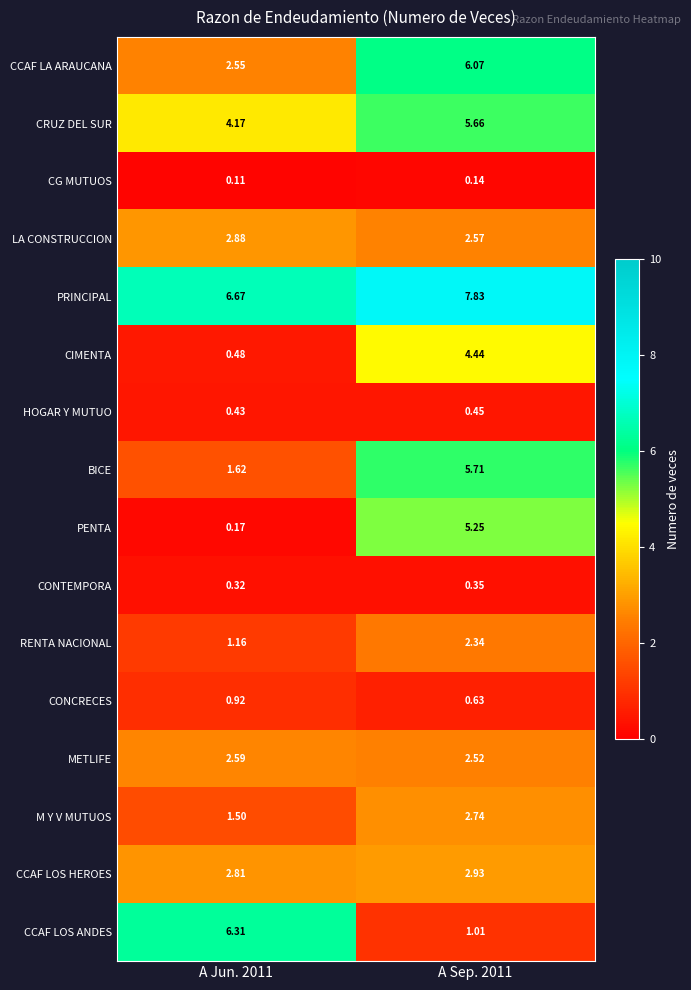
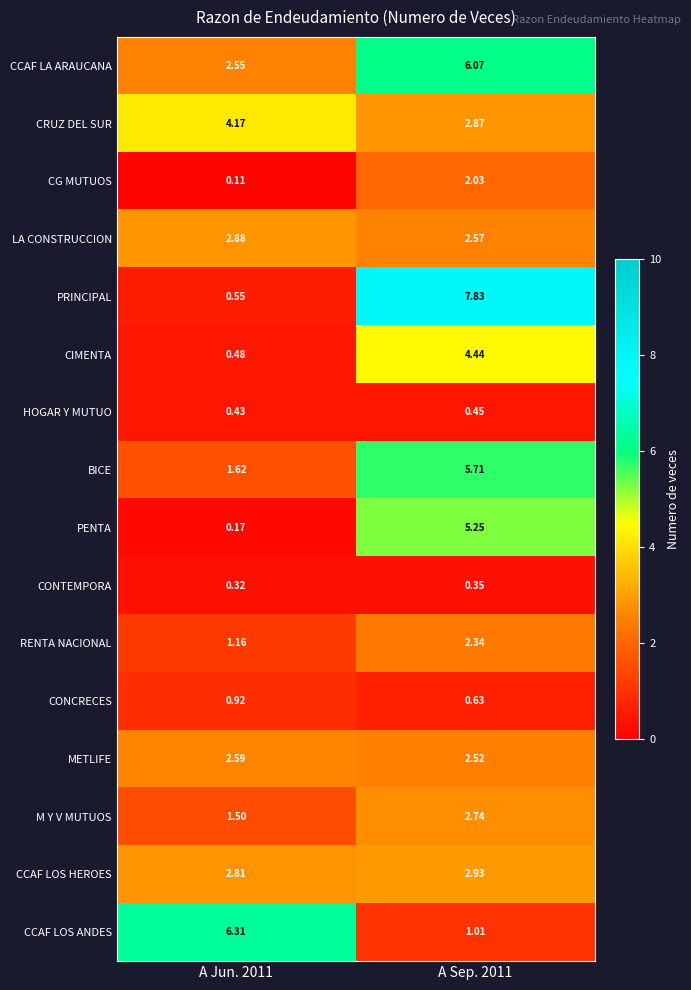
  {
    "CCAF LA ARAUCANA": {
      "A Jun. 2011": 2.55,
      "A Sep. 2011": 6.07
    },
    "CRUZ DEL SUR": {
      "A Jun. 2011": 4.17,
-     "A Sep. 2011": 5.66
+     "A Sep. 2011": 2.87
    },
    "CG MUTUOS": {
      "A Jun. 2011": 0.11,
-     "A Sep. 2011": 0.14
+     "A Sep. 2011": 2.03
    },
    "LA CONSTRUCCION": {
      "A Jun. 2011": 2.88,
      "A Sep. 2011": 2.57
    },
    "PRINCIPAL": {
-     "A Jun. 2011": 6.67,
+     "A Jun. 2011": 0.55,
      "A Sep. 2011": 7.83
    },
    "CIMENTA": {
      "A Jun. 2011": 0.48,
      "A Sep. 2011": 4.44
    },
    "HOGAR Y MUTUO": {
      "A Jun. 2011": 0.43,
      "A Sep. 2011": 0.45
    },
    "BICE": {
      "A Jun. 2011": 1.62,
      "A Sep. 2011": 5.71
    },
    "PENTA": {
      "A Jun. 2011": 0.17,
      "A Sep. 2011": 5.25
    },
    "CONTEMPORA": {
      "A Jun. 2011": 0.32,
      "A Sep. 2011": 0.35
    },
    "RENTA NACIONAL": {
      "A Jun. 2011": 1.16,
      "A Sep. 2011": 2.34
    },
    "CONCRECES": {
      "A Jun. 2011": 0.92,
      "A Sep. 2011": 0.63
    },
    "METLIFE": {
      "A Jun. 2011": 2.59,
      "A Sep. 2011": 2.52
    },
    "M Y V MUTUOS": {
      "A Jun. 2011": 1.50,
      "A Sep. 2011": 2.74
    },
    "CCAF LOS HEROES": {
      "A Jun. 2011": 2.81,
      "A Sep. 2011": 2.93
    },
    "CCAF LOS ANDES": {
      "A Jun. 2011": 6.31,
      "A Sep. 2011": 1.01
    }
  }
